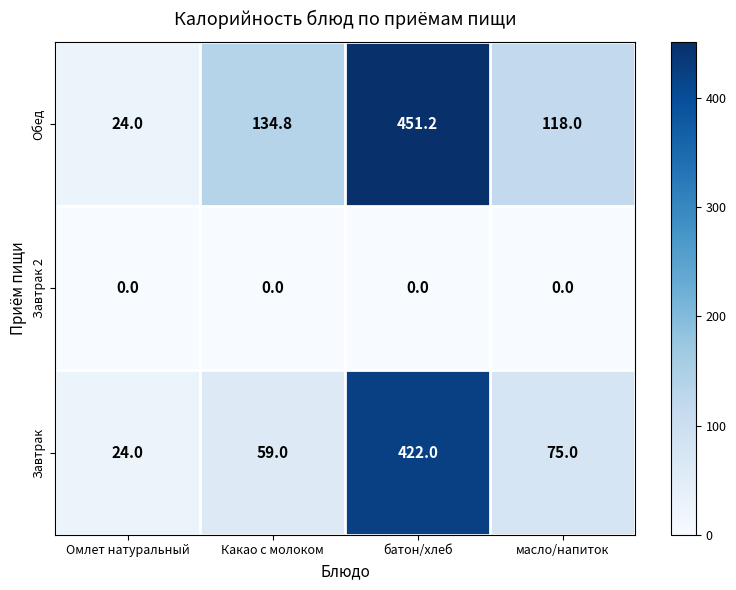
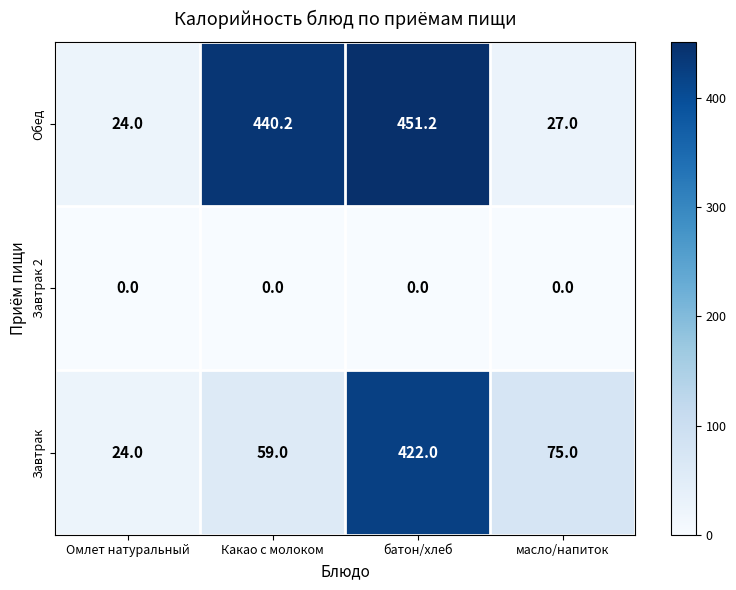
  {
    "Обед": {
      "Омлет натуральный": 24.0,
-     "Какао с молоком": 134.8,
+     "Какао с молоком": 440.2,
      "батон/хлеб": 451.2,
-     "масло/напиток": 118.0
+     "масло/напиток": 27.0
    },
    "Завтрак 2": {
      "Омлет натуральный": 0.0,
      "Какао с молоком": 0.0,
      "батон/хлеб": 0.0,
      "масло/напиток": 0.0
    },
    "Завтрак": {
      "Омлет натуральный": 24.0,
      "Какао с молоком": 59.0,
      "батон/хлеб": 422.0,
      "масло/напиток": 75.0
    }
  }
